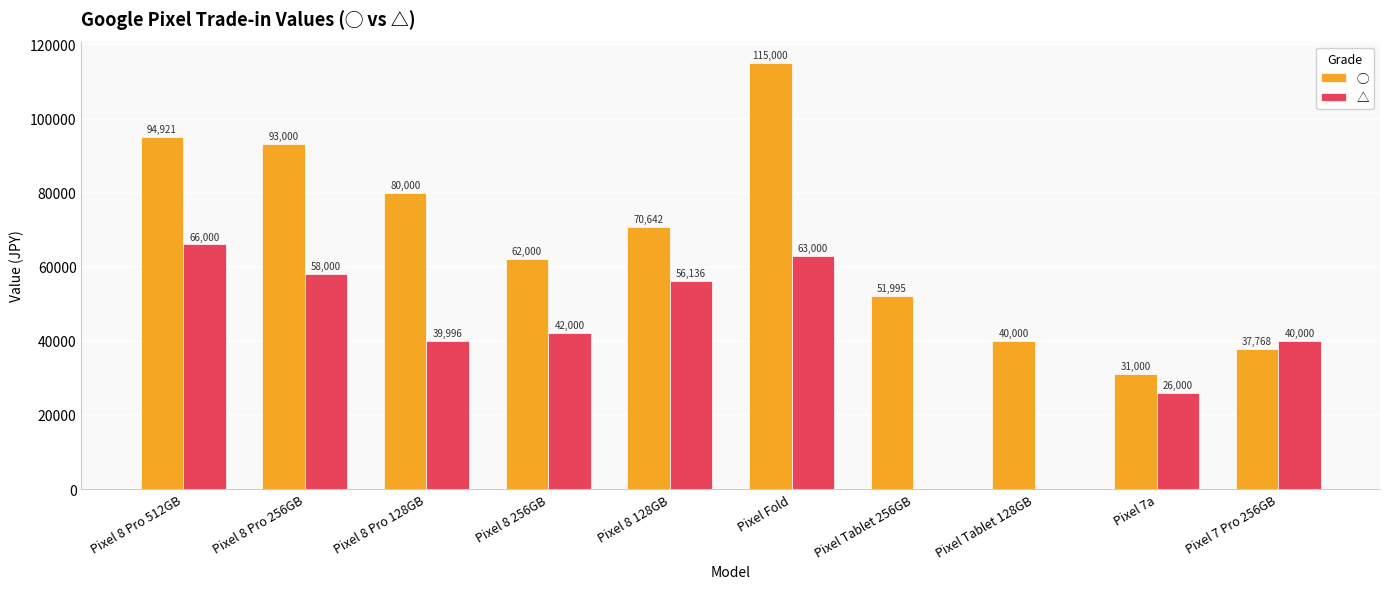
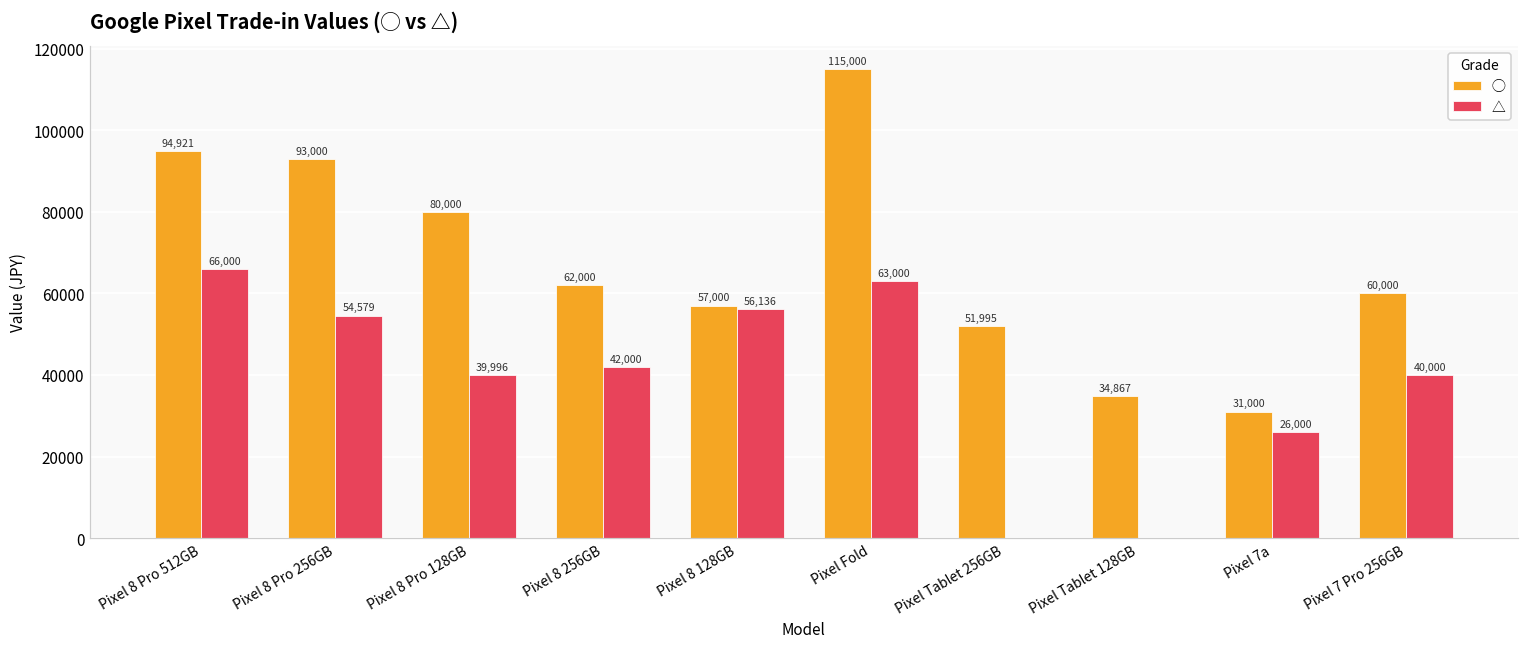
  {
    "◯": {
      "Pixel 8 Pro 512GB": "94,921",
      "Pixel 8 Pro 256GB": "93,000",
      "Pixel 8 Pro 128GB": "80,000",
      "Pixel 8 256GB": "62,000",
-     "Pixel 8 128GB": "70,642",
+     "Pixel 8 128GB": "57,000",
      "Pixel Fold": "115,000",
      "Pixel Tablet 256GB": "51,995",
-     "Pixel Tablet 128GB": "40,000",
+     "Pixel Tablet 128GB": "34,867",
      "Pixel 7a": "31,000",
-     "Pixel 7 Pro 256GB": "37,768"
+     "Pixel 7 Pro 256GB": "60,000"
    },
    "△": {
      "Pixel 8 Pro 512GB": "66,000",
-     "Pixel 8 Pro 256GB": "58,000",
+     "Pixel 8 Pro 256GB": "54,579",
      "Pixel 8 Pro 128GB": "39,996",
      "Pixel 8 256GB": "42,000",
      "Pixel 8 128GB": "56,136",
      "Pixel Fold": "63,000",
      "Pixel 7a": "26,000",
      "Pixel 7 Pro 256GB": "40,000"
    }
  }
